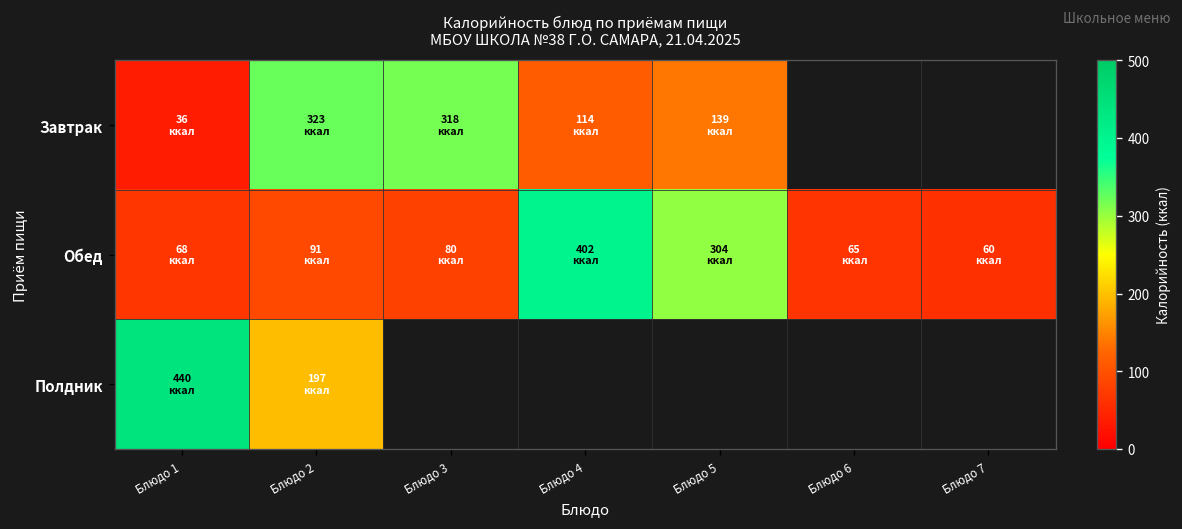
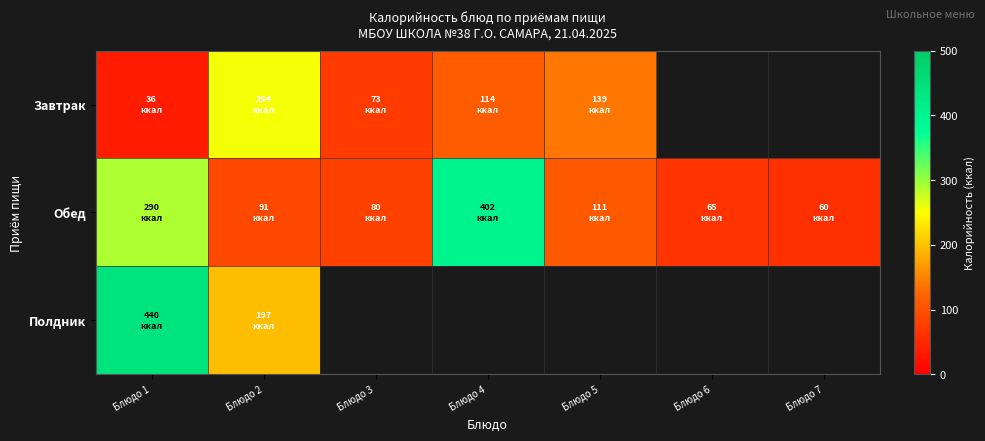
  {
    "Завтрак": {
      "Блюдо 1": 36,
-     "Блюдо 2": 323,
-     "Блюдо 3": 318,
+     "Блюдо 2": 254,
+     "Блюдо 3": 73,
      "Блюдо 4": 114,
      "Блюдо 5": 139
    },
    "Обед": {
-     "Блюдо 1": 68,
+     "Блюдо 1": 290,
      "Блюдо 2": 91,
      "Блюдо 3": 80,
      "Блюдо 4": 402,
-     "Блюдо 5": 304,
+     "Блюдо 5": 111,
      "Блюдо 6": 65,
      "Блюдо 7": 60
    },
    "Полдник": {
      "Блюдо 1": 440,
      "Блюдо 2": 197
    }
  }
